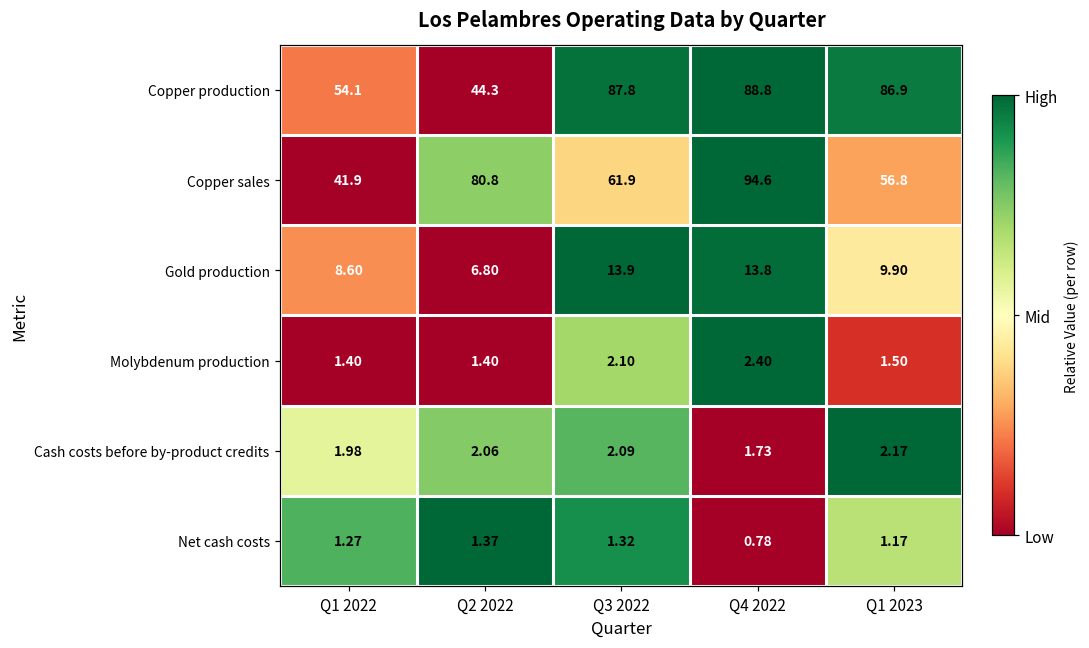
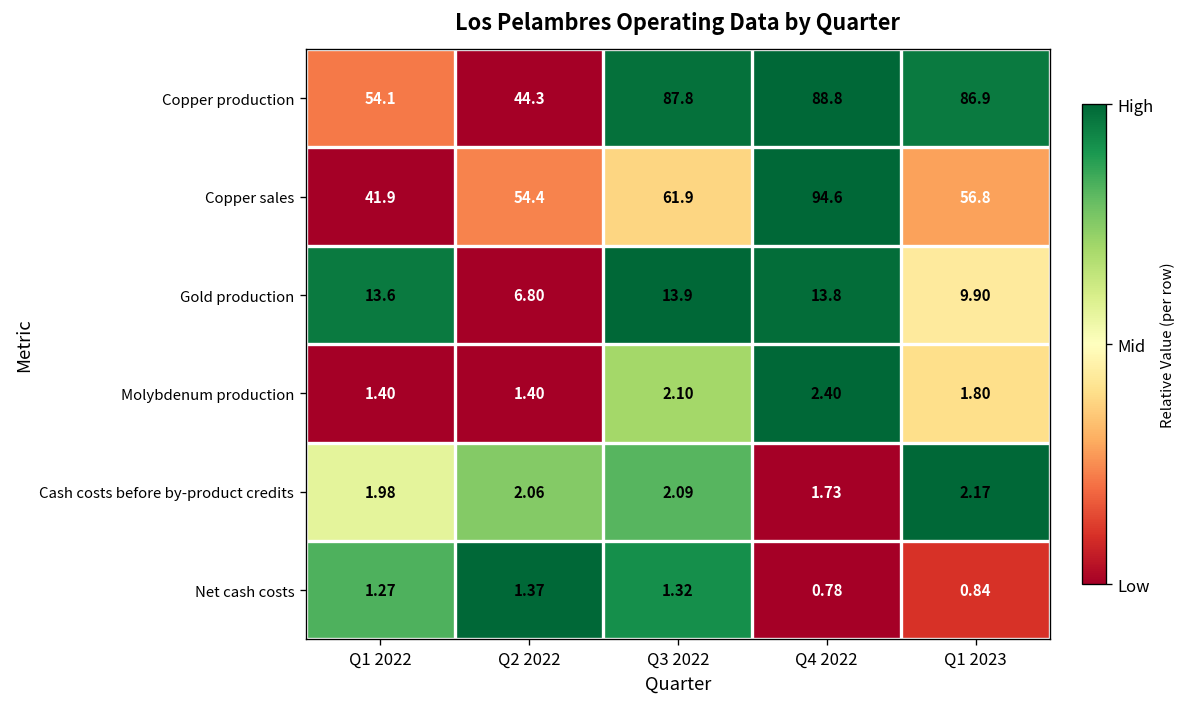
  {
    "Copper production": {
      "Q1 2022": 54.1,
      "Q2 2022": 44.3,
      "Q3 2022": 87.8,
      "Q4 2022": 88.8,
      "Q1 2023": 86.9
    },
    "Copper sales": {
      "Q1 2022": 41.9,
-     "Q2 2022": 80.8,
+     "Q2 2022": 54.4,
      "Q3 2022": 61.9,
      "Q4 2022": 94.6,
      "Q1 2023": 56.8
    },
    "Gold production": {
-     "Q1 2022": 8.60,
+     "Q1 2022": 13.6,
      "Q2 2022": 6.80,
      "Q3 2022": 13.9,
      "Q4 2022": 13.8,
      "Q1 2023": 9.90
    },
    "Molybdenum production": {
      "Q1 2022": 1.40,
      "Q2 2022": 1.40,
      "Q3 2022": 2.10,
      "Q4 2022": 2.40,
-     "Q1 2023": 1.50
+     "Q1 2023": 1.80
    },
    "Cash costs before by-product credits": {
      "Q1 2022": 1.98,
      "Q2 2022": 2.06,
      "Q3 2022": 2.09,
      "Q4 2022": 1.73,
      "Q1 2023": 2.17
    },
    "Net cash costs": {
      "Q1 2022": 1.27,
      "Q2 2022": 1.37,
      "Q3 2022": 1.32,
      "Q4 2022": 0.78,
-     "Q1 2023": 1.17
+     "Q1 2023": 0.84
    }
  }
